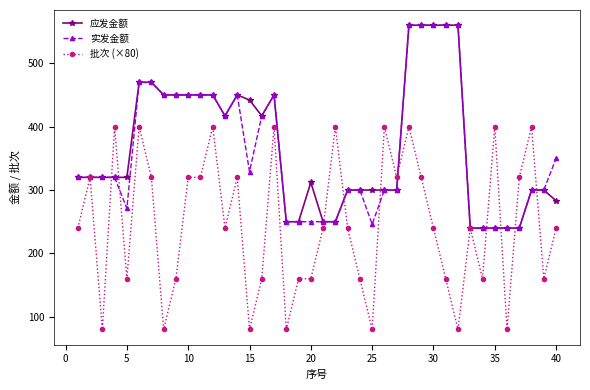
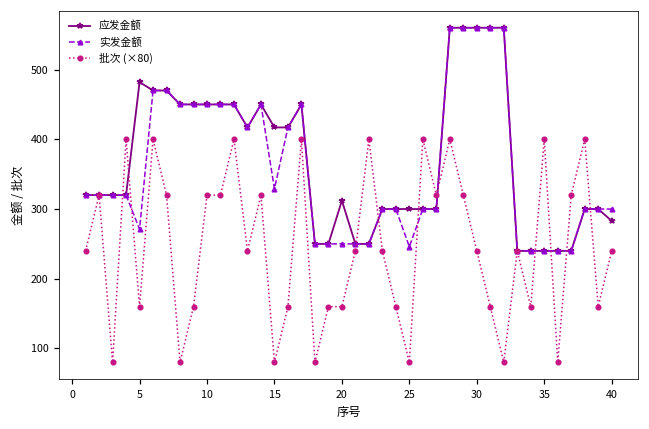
  {
    "应发金额": {
-     "5": 320,
-     "15": 440,
+     "5": 480,
+     "15": 420,
      "20": 310,
      "25": 300,
      "40": 280
    },
    "实发金额": {
      "5": 270,
      "15": 330,
      "20": 250,
      "25": 250,
-     "40": 350
+     "40": 300
    },
    "批次 (×80)": {
      "5": 160,
      "10": 320,
      "15": 80,
      "20": 160,
      "25": 80,
      "30": 240,
      "35": 400,
      "40": 240
    }
  }
